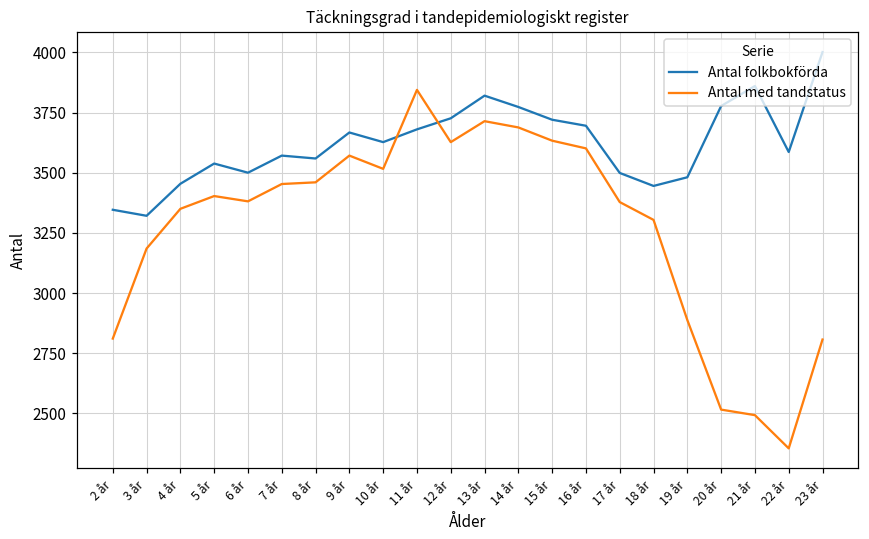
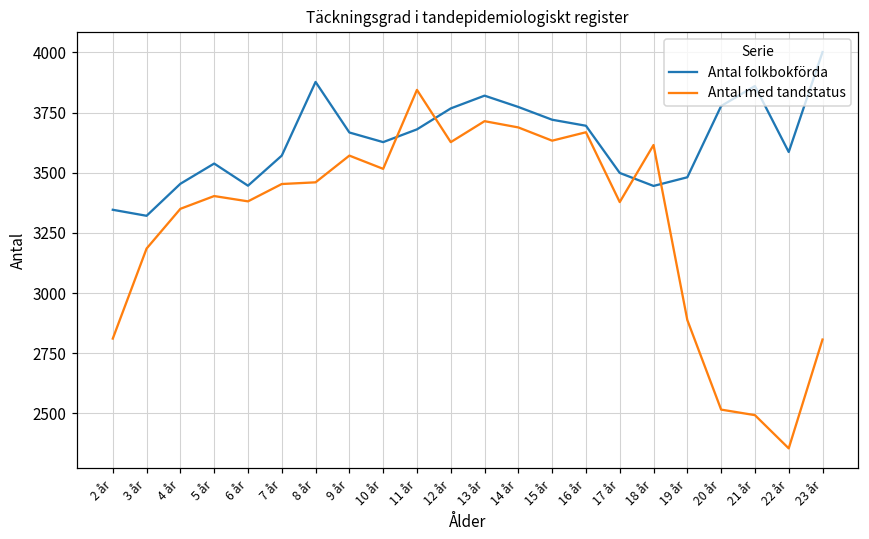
  {
    "Antal folkbokförda": {
      "2 år": 3350,
      "3 år": 3320,
      "4 år": 3450,
      "5 år": 3540,
-     "6 år": 3500,
+     "6 år": 3450,
      "7 år": 3570,
-     "8 år": 3560,
+     "8 år": 3880,
      "9 år": 3670,
      "10 år": 3630,
      "11 år": 3680,
-     "12 år": 3730,
+     "12 år": 3770,
      "13 år": 3820,
      "14 år": 3770,
      "15 år": 3720,
      "16 år": 3700,
      "17 år": 3500,
      "18 år": 3450,
      "19 år": 3480,
      "22 år": 3590
    },
    "Antal med tandstatus": {
      "2 år": 2810,
      "3 år": 3190,
      "4 år": 3350,
      "5 år": 3400,
      "6 år": 3380,
      "7 år": 3450,
      "8 år": 3460,
      "9 år": 3570,
      "10 år": 3520,
      "11 år": 3840,
      "12 år": 3630,
      "13 år": 3710,
      "14 år": 3690,
      "15 år": 3630,
-     "16 år": 3600,
+     "16 år": 3670,
      "17 år": 3380,
-     "18 år": 3300,
+     "18 år": 3620,
      "19 år": 2890,
      "20 år": 2520,
      "21 år": 2490,
      "22 år": 2360,
      "23 år": 2810
    }
  }
